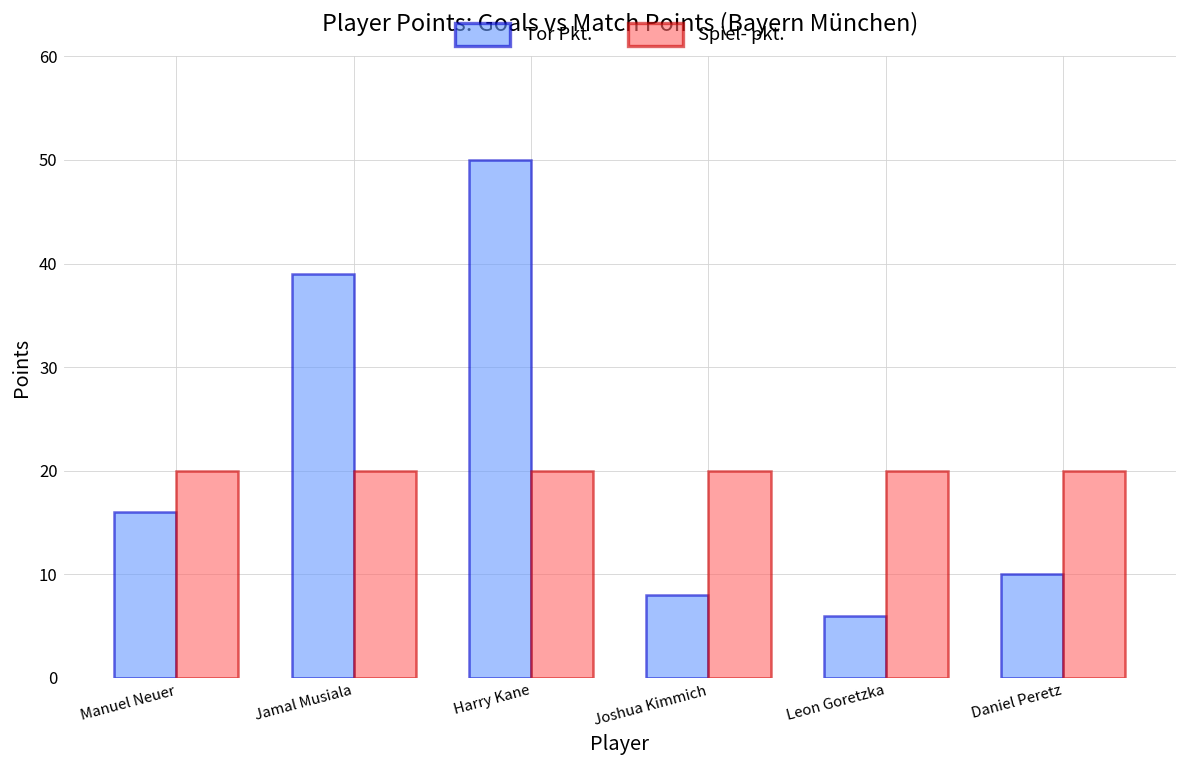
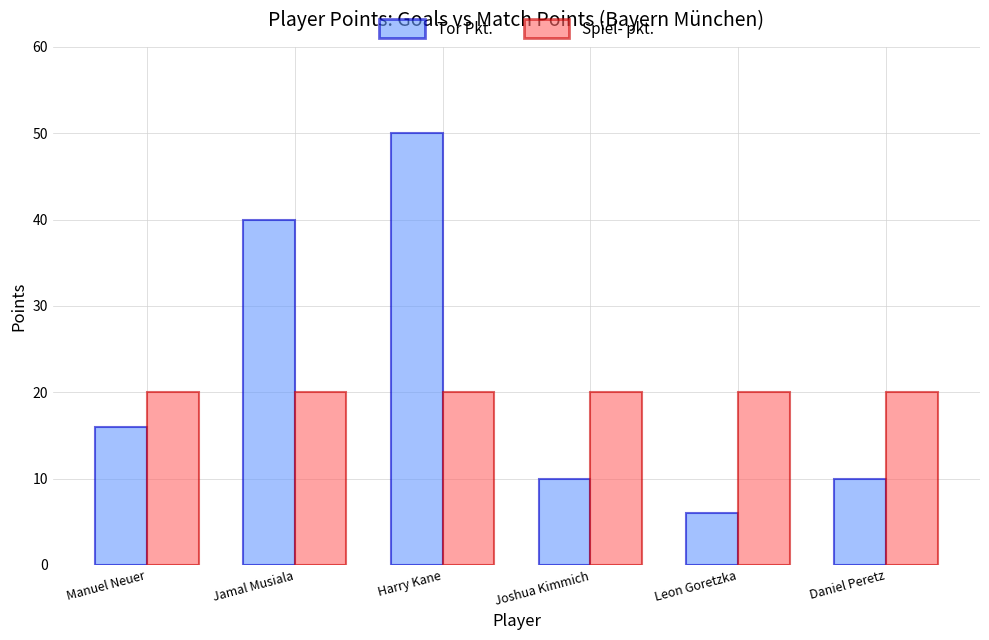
  {
    "Tor Pkt.": {
      "Manuel Neuer": 16,
-     "Jamal Musiala": 39,
+     "Jamal Musiala": 40,
      "Harry Kane": 50,
-     "Joshua Kimmich": 8,
+     "Joshua Kimmich": 10,
      "Leon Goretzka": 6,
      "Daniel Peretz": 10
    },
    "Spiel- pkt.": {
      "Manuel Neuer": 20,
      "Jamal Musiala": 20,
      "Harry Kane": 20,
      "Joshua Kimmich": 20,
      "Leon Goretzka": 20,
      "Daniel Peretz": 20
    }
  }
